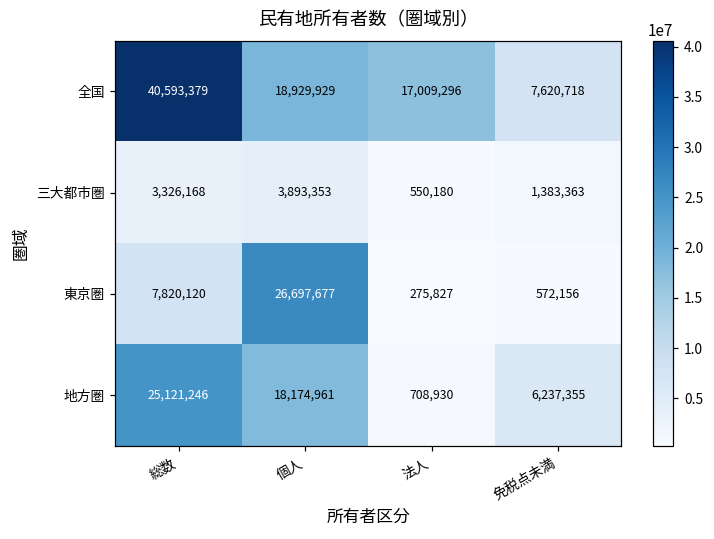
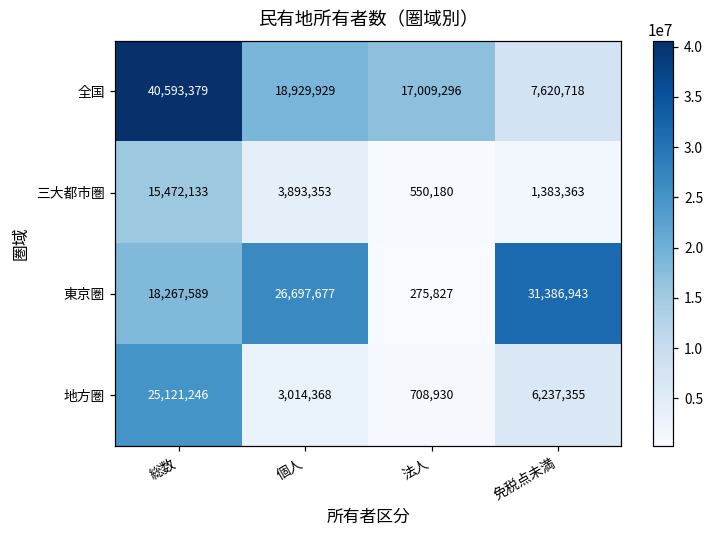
  {
    "全国": {
      "総数": "40,593,379",
      "個人": "18,929,929",
      "法人": "17,009,296",
      "免税点未満": "7,620,718"
    },
    "三大都市圏": {
-     "総数": "3,326,168",
+     "総数": "15,472,133",
      "個人": "3,893,353",
      "法人": "550,180",
      "免税点未満": "1,383,363"
    },
    "東京圏": {
-     "総数": "7,820,120",
+     "総数": "18,267,589",
      "個人": "26,697,677",
      "法人": "275,827",
-     "免税点未満": "572,156"
+     "免税点未満": "31,386,943"
    },
    "地方圏": {
      "総数": "25,121,246",
-     "個人": "18,174,961",
+     "個人": "3,014,368",
      "法人": "708,930",
      "免税点未満": "6,237,355"
    }
  }
